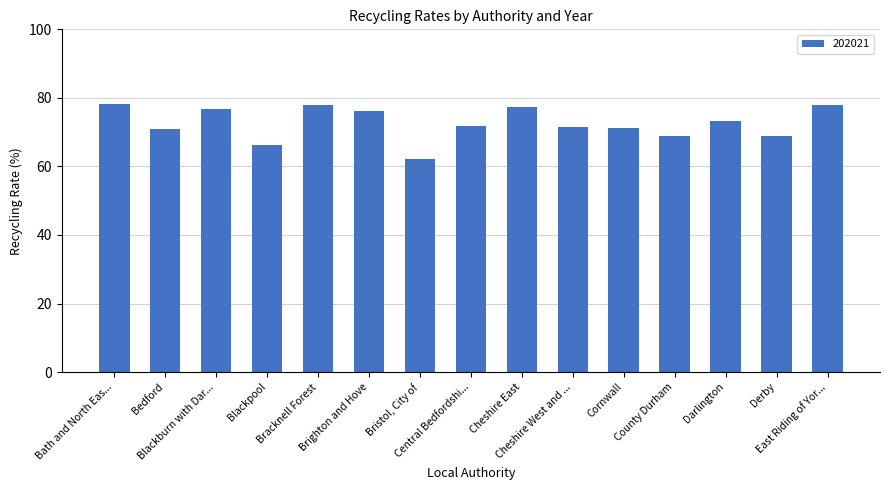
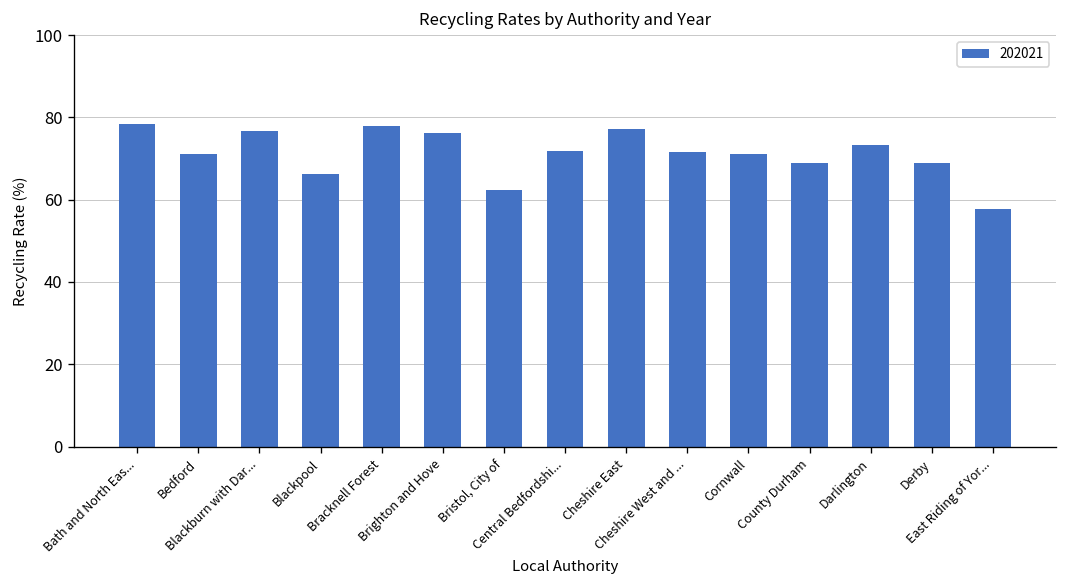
  {
    "Bath and North Eas...": 78,
    "Bedford": 71,
    "Blackburn with Dar...": 77,
    "Blackpool": 66,
    "Bracknell Forest": 78,
    "Brighton and Hove": 76,
    "Bristol, City of": 62,
    "Central Bedfordshi...": 72,
    "Cheshire East": 77,
    "Cheshire West and ...": 72,
    "Cornwall": 71,
    "County Durham": 69,
    "Darlington": 73,
    "Derby": 69,
-   "East Riding of Yor...": 78
+   "East Riding of Yor...": 58
  }
